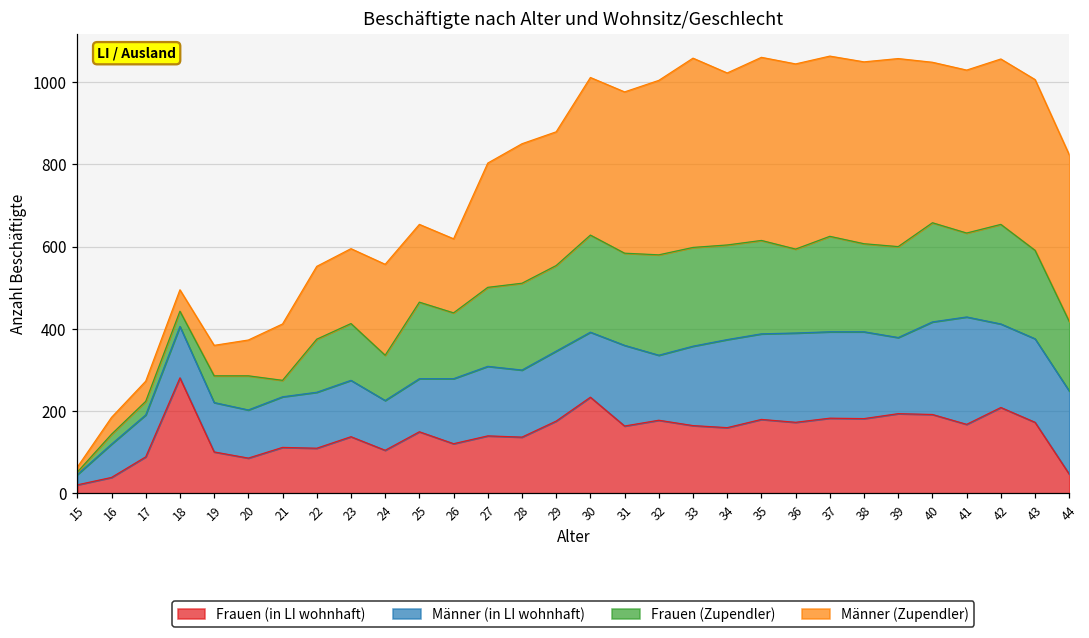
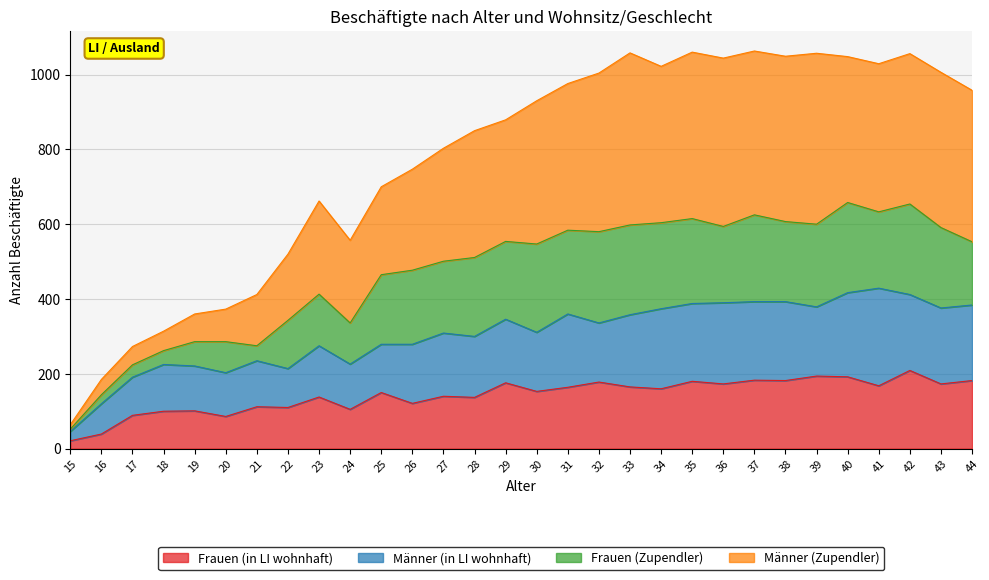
  {
    "Frauen (in LI wohnhaft)": {
      "15": 20,
      "16": 40,
      "17": 90,
-     "18": 280,
+     "18": 100,
      "19": 100,
      "20": 90,
      "21": 110,
      "22": 110,
      "23": 140,
      "24": 110,
      "25": 150,
      "26": 120,
      "27": 140,
      "28": 140,
      "29": 180,
-     "30": 230,
+     "30": 150,
      "31": 160,
      "32": 180,
      "33": 170,
      "34": 160,
      "35": 180,
      "36": 170,
      "37": 180,
      "38": 180,
      "39": 190,
      "40": 190,
      "41": 170,
      "42": 210,
      "43": 170,
-     "44": 50
+     "44": 180
    },
    "Männer (in LI wohnhaft)": {
      "16": 80,
      "17": 100,
      "18": 130,
      "19": 120,
      "20": 120,
      "21": 120,
-     "22": 140,
+     "22": 100,
      "23": 140,
      "24": 120,
      "25": 130,
      "26": 160,
      "27": 170,
      "28": 160,
      "29": 170,
      "30": 160,
      "31": 200,
      "32": 160,
      "33": 190,
      "34": 210,
      "35": 210,
      "36": 220,
      "37": 210,
      "38": 210,
      "39": 190,
      "40": 230,
      "41": 260,
      "42": 200,
      "43": 200,
      "44": 200
    },
    "Frauen (Zupendler)": {
      "16": 20,
      "17": 30,
      "18": 40,
      "19": 70,
      "20": 80,
      "21": 40,
      "22": 130,
      "23": 140,
      "24": 110,
      "25": 190,
-     "26": 160,
+     "26": 200,
      "27": 190,
      "28": 210,
      "29": 210,
      "30": 240,
      "31": 220,
      "32": 240,
      "33": 240,
      "34": 230,
      "35": 230,
      "36": 200,
      "37": 230,
      "38": 210,
      "39": 220,
      "40": 240,
      "41": 200,
      "42": 240,
      "43": 220,
      "44": 170
    },
    "Männer (Zupendler)": {
      "15": 10,
      "16": 40,
      "17": 50,
      "18": 50,
      "19": 70,
      "20": 90,
      "21": 140,
      "22": 180,
-     "23": 180,
+     "23": 250,
      "24": 220,
-     "25": 190,
-     "26": 180,
+     "25": 240,
+     "26": 270,
      "27": 300,
      "28": 340,
      "29": 330,
      "30": 380,
      "31": 390,
      "32": 420,
      "33": 460,
      "34": 420,
      "35": 450,
      "36": 450,
      "37": 440,
      "38": 440,
      "39": 460,
      "40": 390,
      "41": 400,
      "42": 400,
      "43": 420,
      "44": 410
    }
  }
